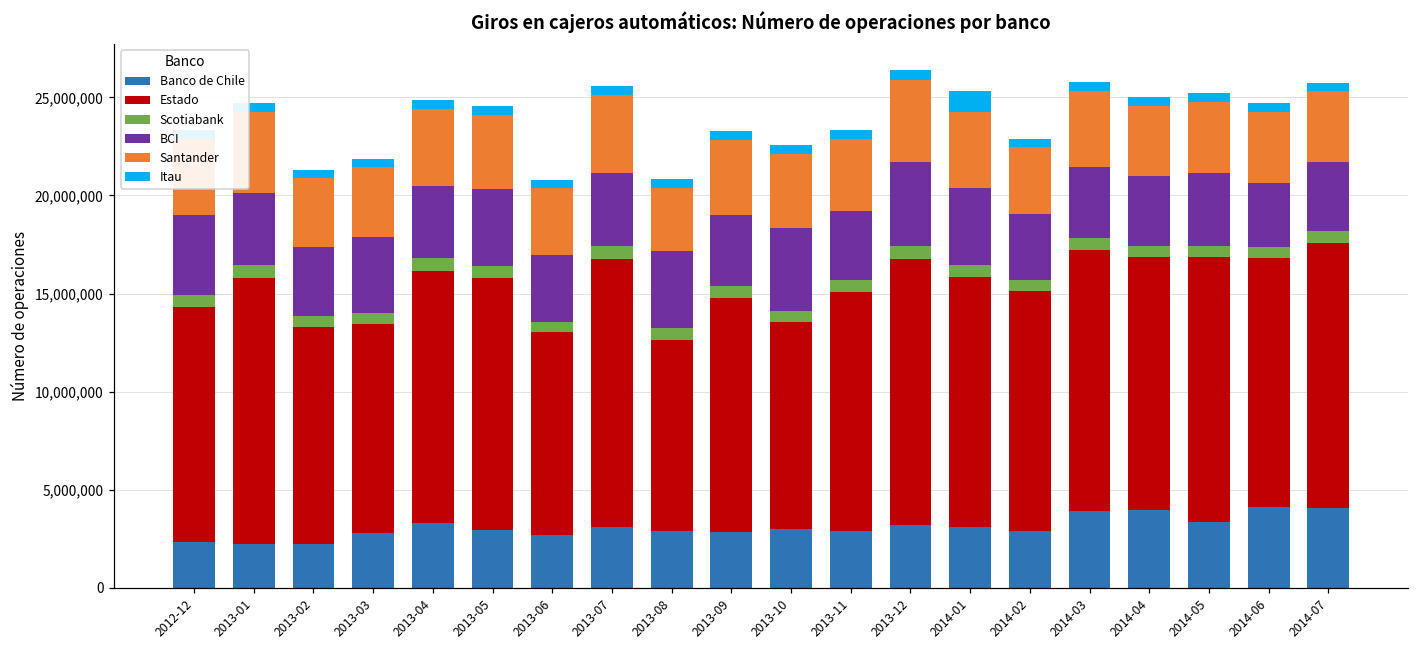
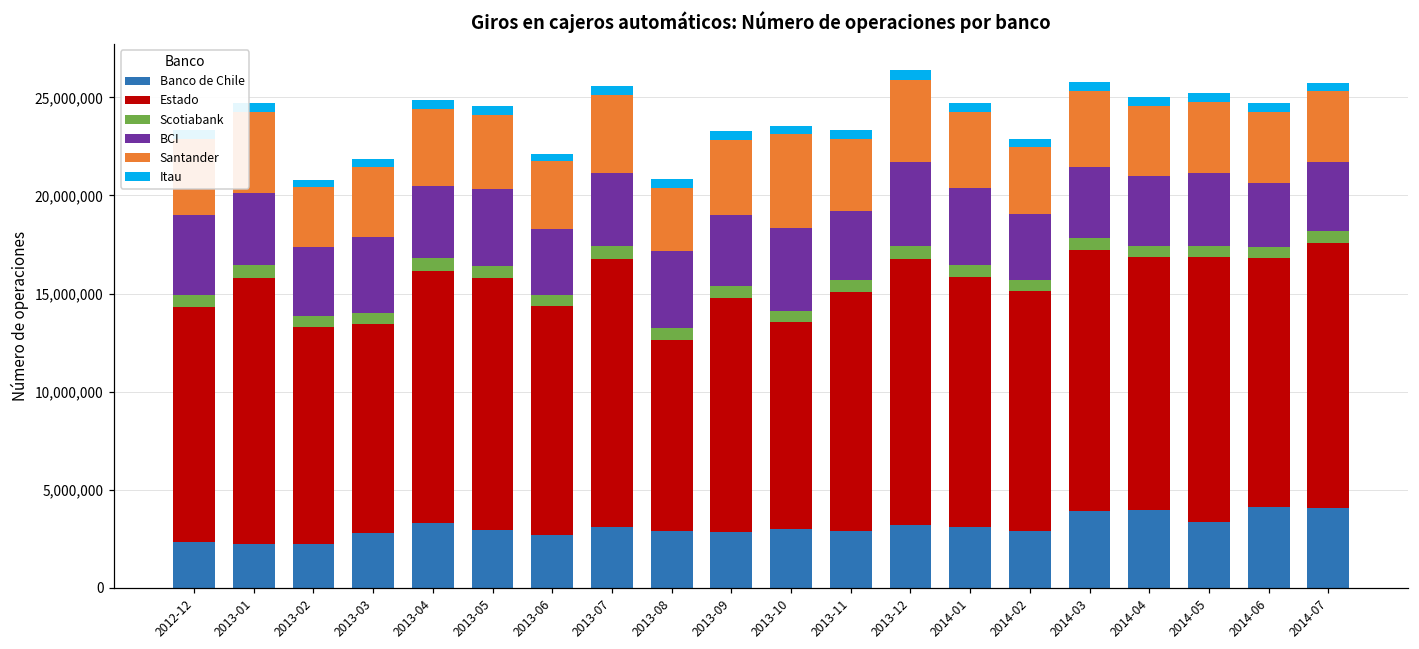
  {
    "Banco de Chile": {
      "2012-12": "2,300,000",
      "2013-01": "2,200,000",
      "2013-02": "2,200,000",
      "2013-03": "2,800,000",
      "2013-04": "3,300,000",
      "2013-05": "2,900,000",
      "2013-06": "2,700,000",
      "2013-07": "3,100,000",
      "2013-08": "2,900,000",
      "2013-09": "2,900,000",
      "2013-10": "3,000,000",
      "2013-11": "2,900,000",
      "2013-12": "3,200,000",
      "2014-01": "3,100,000",
      "2014-02": "2,900,000",
      "2014-03": "3,900,000",
      "2014-04": "4,000,000",
      "2014-05": "3,300,000",
      "2014-06": "4,100,000",
      "2014-07": "4,100,000"
    },
    "Estado": {
      "2012-12": "12,000,000",
      "2013-01": "13,600,000",
      "2013-02": "11,100,000",
      "2013-03": "10,700,000",
      "2013-04": "12,800,000",
      "2013-05": "12,900,000",
-     "2013-06": "10,400,000",
+     "2013-06": "11,700,000",
      "2013-07": "13,700,000",
      "2013-08": "9,800,000",
      "2013-09": "11,900,000",
      "2013-10": "10,500,000",
      "2013-11": "12,200,000",
      "2013-12": "13,600,000",
      "2014-01": "12,700,000",
      "2014-02": "12,200,000",
      "2014-03": "13,300,000",
      "2014-04": "12,900,000",
      "2014-05": "13,500,000",
      "2014-06": "12,700,000",
      "2014-07": "13,500,000"
    },
    "Scotiabank": {
      "2012-12": "600,000",
      "2013-01": "700,000",
      "2013-02": "600,000",
      "2013-03": "600,000",
      "2013-04": "600,000",
      "2013-05": "600,000",
      "2013-06": "500,000",
      "2013-07": "600,000",
      "2013-08": "600,000",
      "2013-09": "600,000",
      "2013-10": "600,000",
      "2013-11": "600,000",
      "2013-12": "700,000",
      "2014-01": "600,000",
      "2014-02": "600,000",
      "2014-03": "600,000",
      "2014-04": "600,000",
      "2014-05": "600,000",
      "2014-06": "600,000",
      "2014-07": "600,000"
    },
    "BCI": {
      "2012-12": "4,100,000",
      "2013-01": "3,700,000",
      "2013-02": "3,500,000",
      "2013-03": "3,900,000",
      "2013-04": "3,700,000",
      "2013-05": "3,900,000",
      "2013-06": "3,400,000",
      "2013-07": "3,700,000",
      "2013-08": "3,900,000",
      "2013-09": "3,600,000",
      "2013-10": "4,200,000",
      "2013-11": "3,500,000",
      "2013-12": "4,200,000",
      "2014-01": "3,900,000",
      "2014-02": "3,400,000",
      "2014-03": "3,600,000",
      "2014-04": "3,600,000",
      "2014-05": "3,700,000",
      "2014-06": "3,200,000",
      "2014-07": "3,500,000"
    },
    "Santander": {
      "2013-01": "4,200,000",
-     "2013-02": "3,500,000",
+     "2013-02": "3,000,000",
      "2013-03": "3,600,000",
      "2013-04": "3,900,000",
      "2013-05": "3,800,000",
      "2013-06": "3,400,000",
      "2013-07": "4,000,000",
      "2013-08": "3,200,000",
      "2013-09": "3,800,000",
-     "2013-10": "3,800,000",
+     "2013-10": "4,800,000",
      "2013-11": "3,700,000",
      "2013-12": "4,200,000",
      "2014-01": "3,900,000",
      "2014-02": "3,400,000",
      "2014-03": "3,900,000",
      "2014-04": "3,600,000",
      "2014-05": "3,600,000",
      "2014-06": "3,600,000",
      "2014-07": "3,600,000"
    },
    "Itau": {
      "2013-01": "500,000",
      "2013-02": "400,000",
      "2013-03": "400,000",
      "2013-04": "500,000",
      "2013-05": "400,000",
      "2013-06": "400,000",
      "2013-07": "500,000",
      "2013-08": "400,000",
      "2013-09": "400,000",
      "2013-10": "500,000",
      "2013-11": "400,000",
      "2013-12": "500,000",
-     "2014-01": "1,000,000",
+     "2014-01": "500,000",
      "2014-02": "400,000",
      "2014-03": "500,000",
      "2014-04": "400,000",
      "2014-05": "400,000",
      "2014-06": "400,000",
      "2014-07": "400,000"
    }
  }
